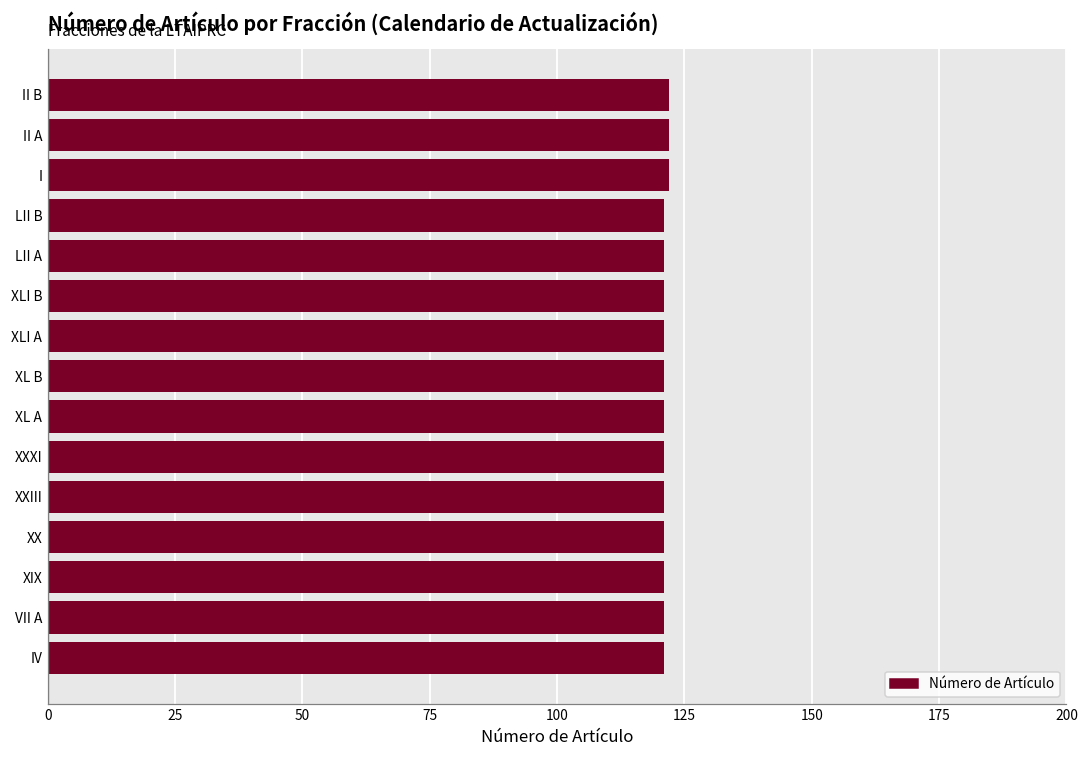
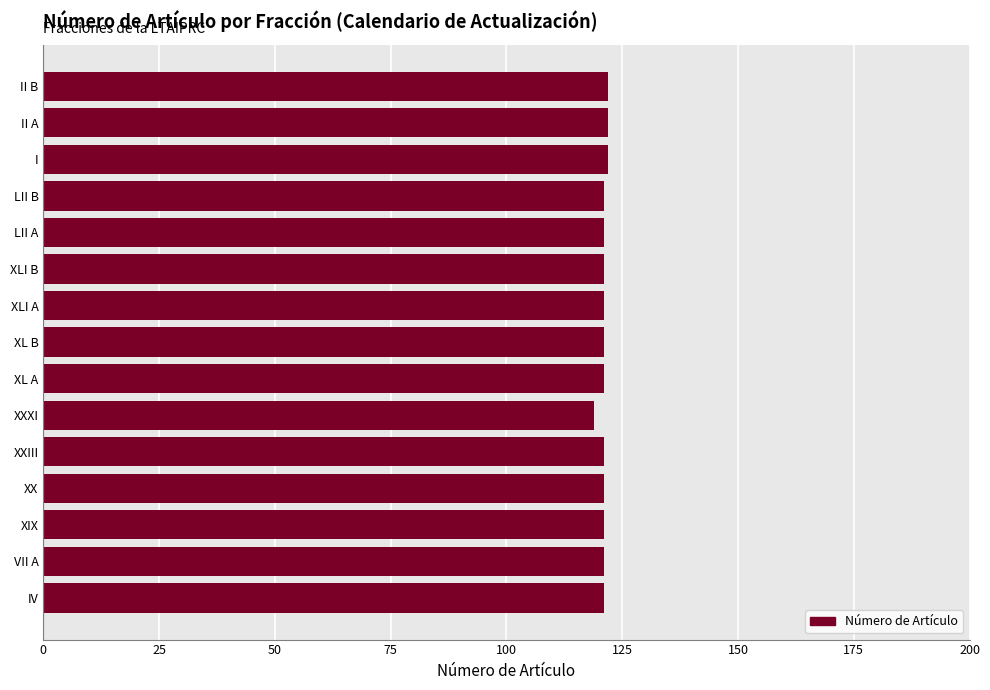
  {
    "II B": 122,
    "II A": 122,
    "I": 122,
    "LII B": 121,
    "LII A": 121,
    "XLI B": 121,
    "XLI A": 121,
    "XL B": 121,
    "XL A": 121,
-   "XXXI": 121,
+   "XXXI": 119,
    "XXIII": 121,
    "XX": 121,
    "XIX": 121,
    "VII A": 121,
    "IV": 121
  }
